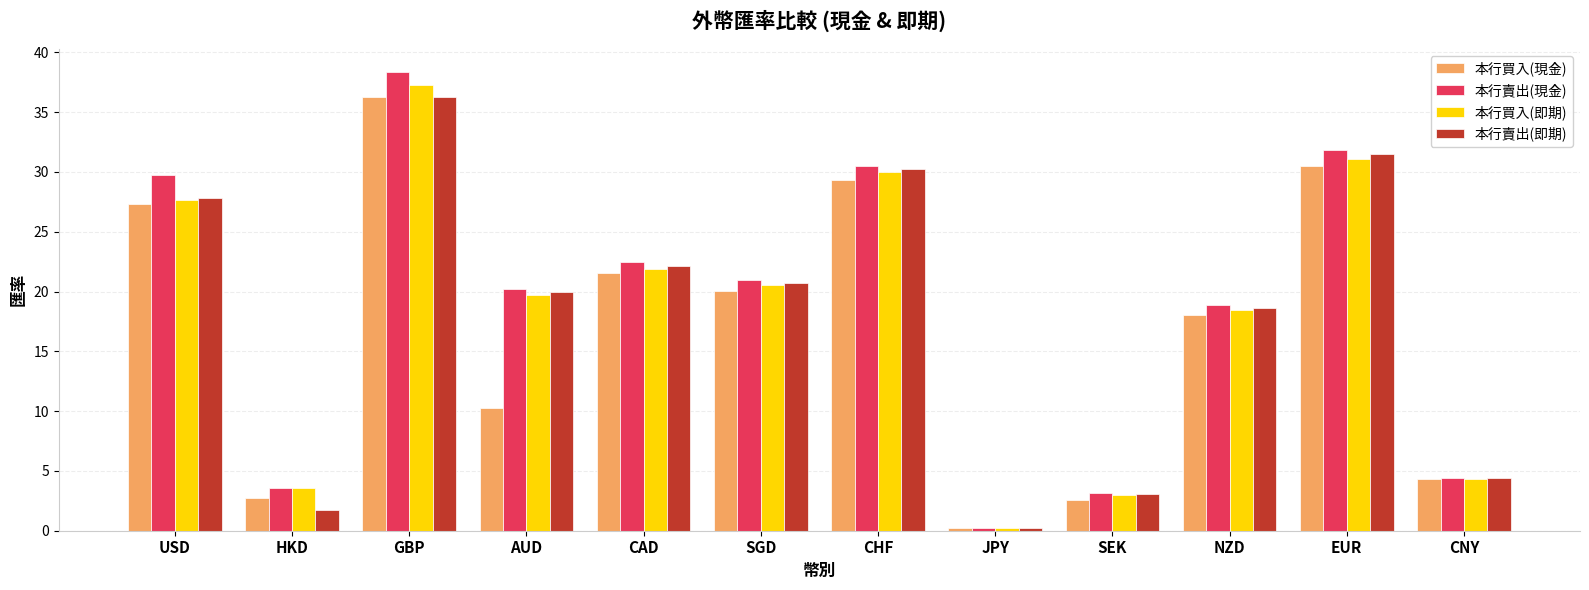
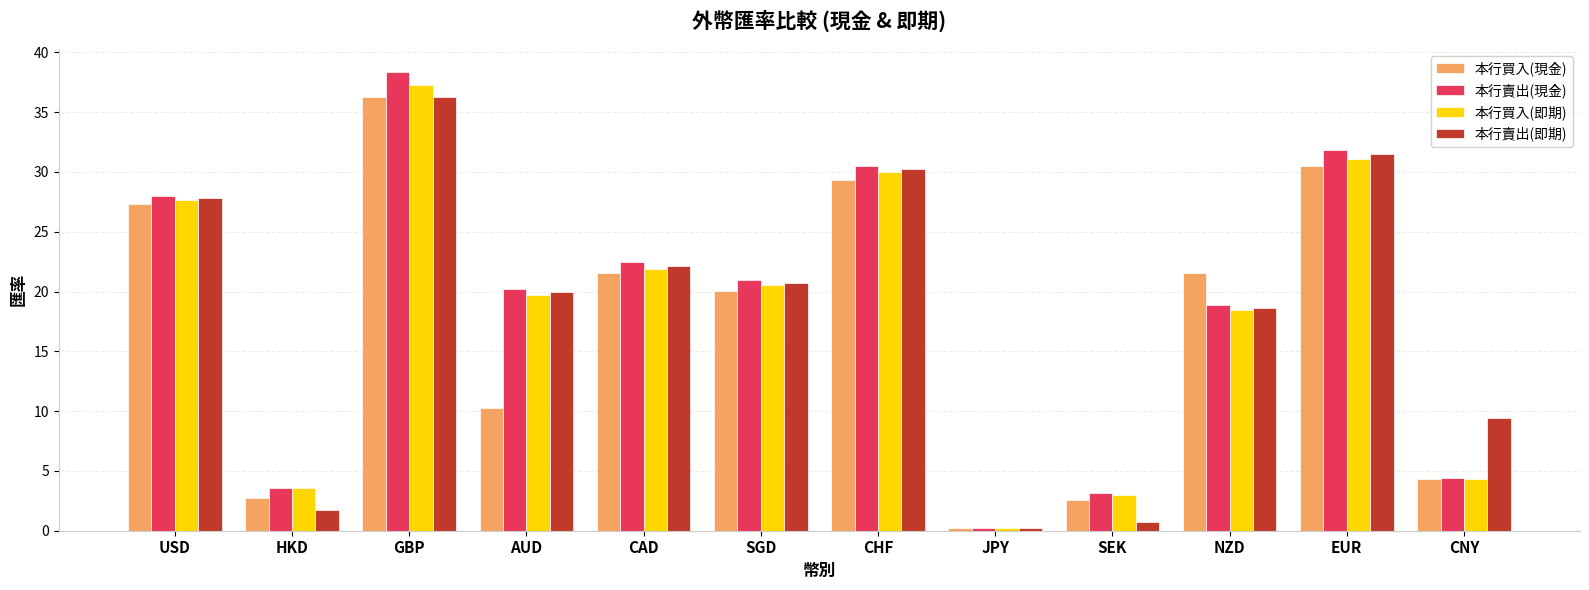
  {
    "本行買入(現金)": {
      "USD": 27.3,
      "HKD": 2.7,
      "GBP": 36.3,
      "AUD": 10.2,
      "CAD": 21.5,
      "SGD": 20.1,
      "CHF": 29.3,
      "JPY": 0.2,
      "SEK": 2.6,
-     "NZD": 18.1,
+     "NZD": 21.6,
      "EUR": 30.5,
      "CNY": 4.3
    },
    "本行賣出(現金)": {
-     "USD": 29.8,
+     "USD": 28.0,
      "HKD": 3.6,
      "GBP": 38.4,
      "AUD": 20.2,
      "CAD": 22.4,
      "SGD": 21.0,
      "CHF": 30.5,
      "JPY": 0.2,
      "SEK": 3.1,
      "NZD": 18.9,
      "EUR": 31.8,
      "CNY": 4.4
    },
    "本行買入(即期)": {
      "USD": 27.7,
      "HKD": 3.5,
      "GBP": 37.3,
      "AUD": 19.7,
      "CAD": 21.9,
      "SGD": 20.5,
      "CHF": 30.0,
      "JPY": 0.2,
      "SEK": 3.0,
      "NZD": 18.4,
      "EUR": 31.1,
      "CNY": 4.4
    },
    "本行賣出(即期)": {
      "USD": 27.8,
      "HKD": 1.7,
      "GBP": 36.3,
      "AUD": 19.9,
      "CAD": 22.1,
      "SGD": 20.7,
      "CHF": 30.3,
      "JPY": 0.2,
-     "SEK": 3.1,
+     "SEK": 0.8,
      "NZD": 18.6,
      "EUR": 31.5,
-     "CNY": 4.4
+     "CNY": 9.5
    }
  }
